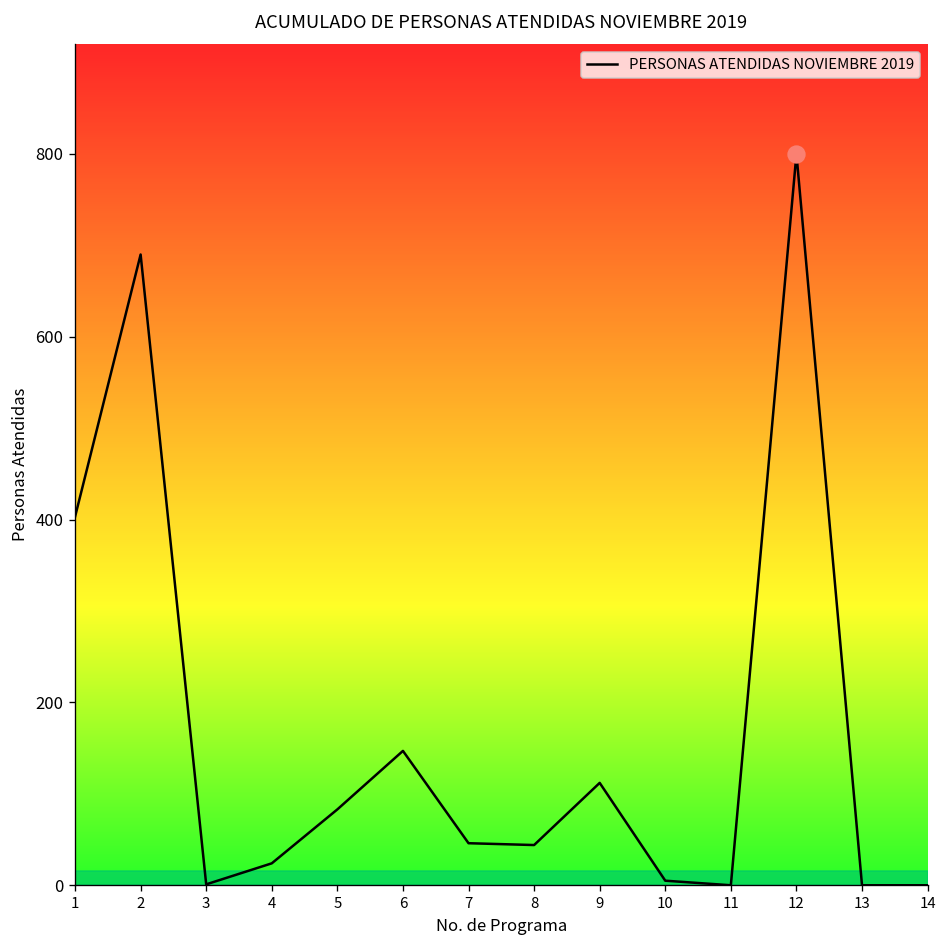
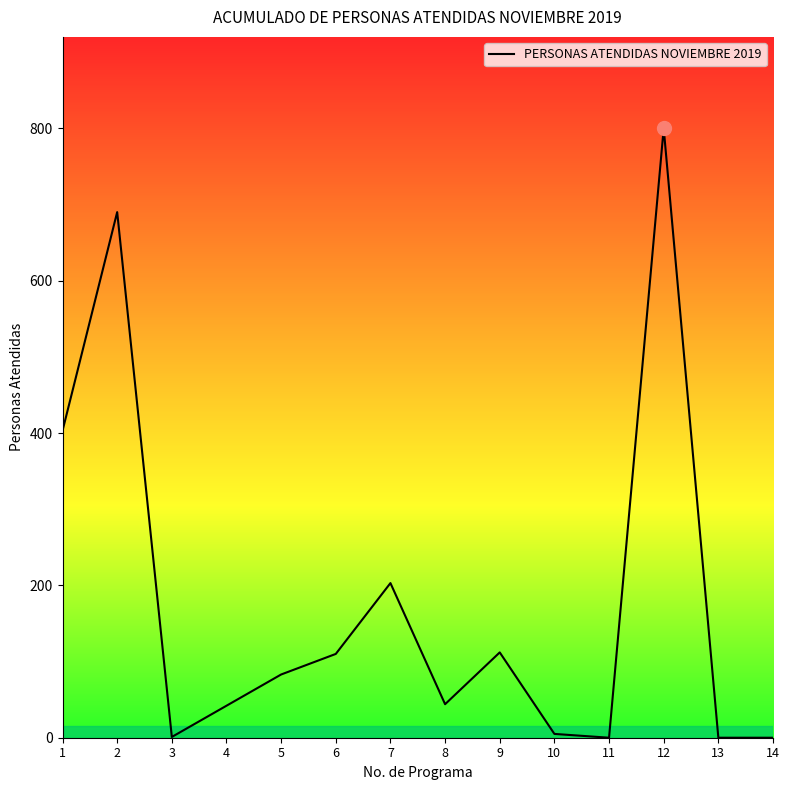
  {
    "PERSONAS ATENDIDAS NOVIEMBRE 2019": {
      "1": 400,
      "2": 690,
-     "4": 20,
+     "4": 40,
      "5": 80,
-     "6": 150,
-     "7": 50,
+     "6": 110,
+     "7": 200,
      "8": 40,
      "9": 110
    }
  }
